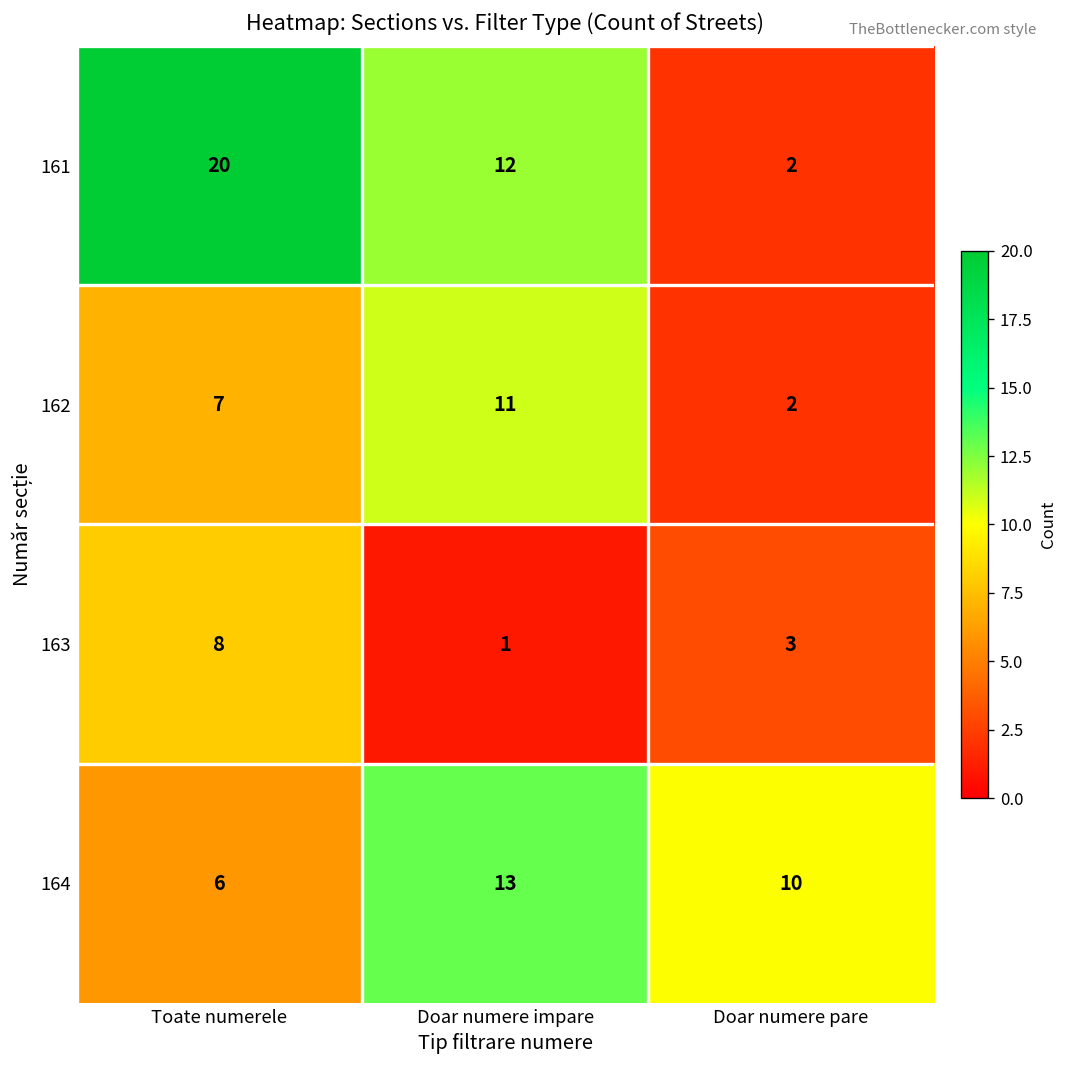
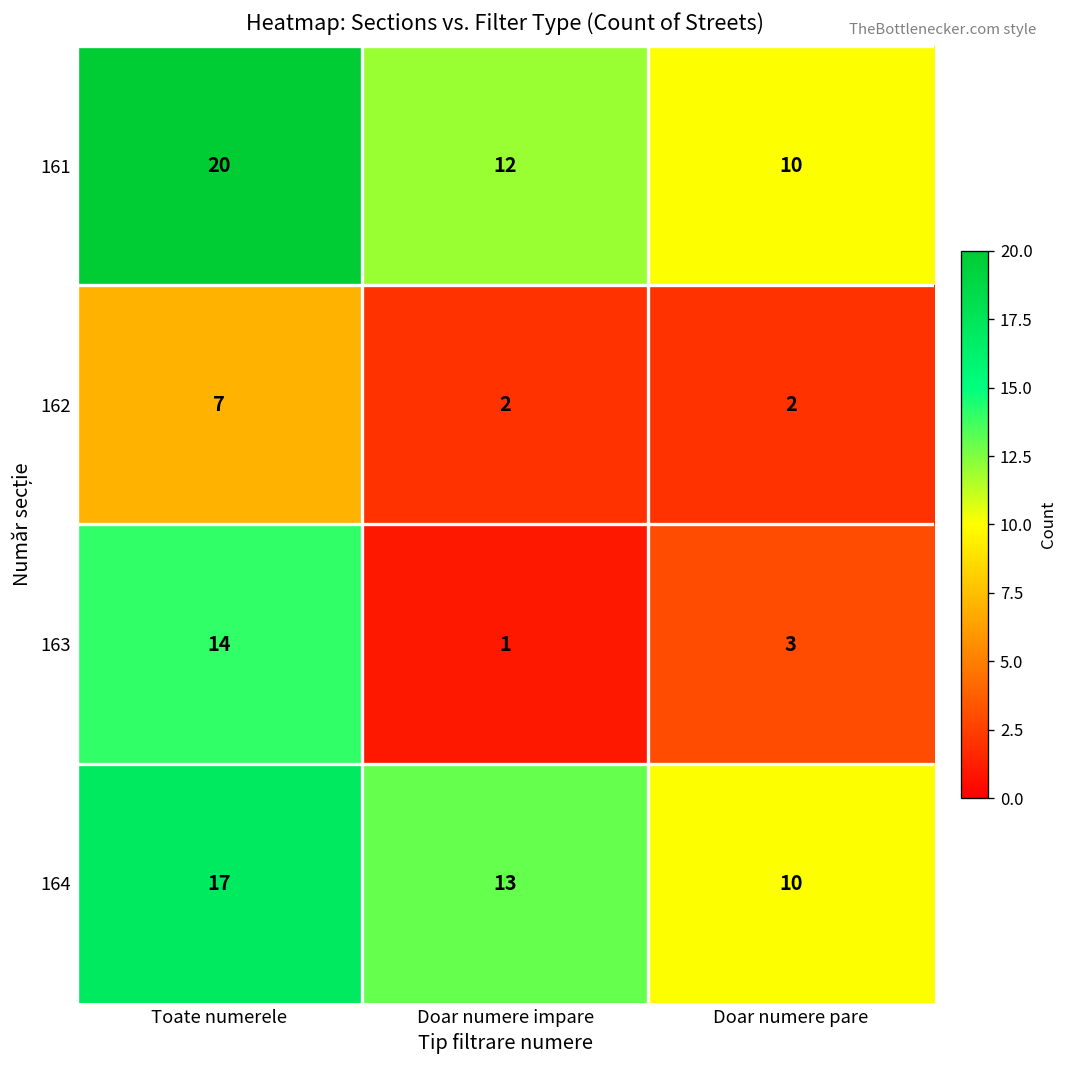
  {
    "161": {
      "Toate numerele": 20,
      "Doar numere impare": 12,
-     "Doar numere pare": 2
+     "Doar numere pare": 10
    },
    "162": {
      "Toate numerele": 7,
-     "Doar numere impare": 11,
+     "Doar numere impare": 2,
      "Doar numere pare": 2
    },
    "163": {
-     "Toate numerele": 8,
+     "Toate numerele": 14,
      "Doar numere impare": 1,
      "Doar numere pare": 3
    },
    "164": {
-     "Toate numerele": 6,
+     "Toate numerele": 17,
      "Doar numere impare": 13,
      "Doar numere pare": 10
    }
  }
